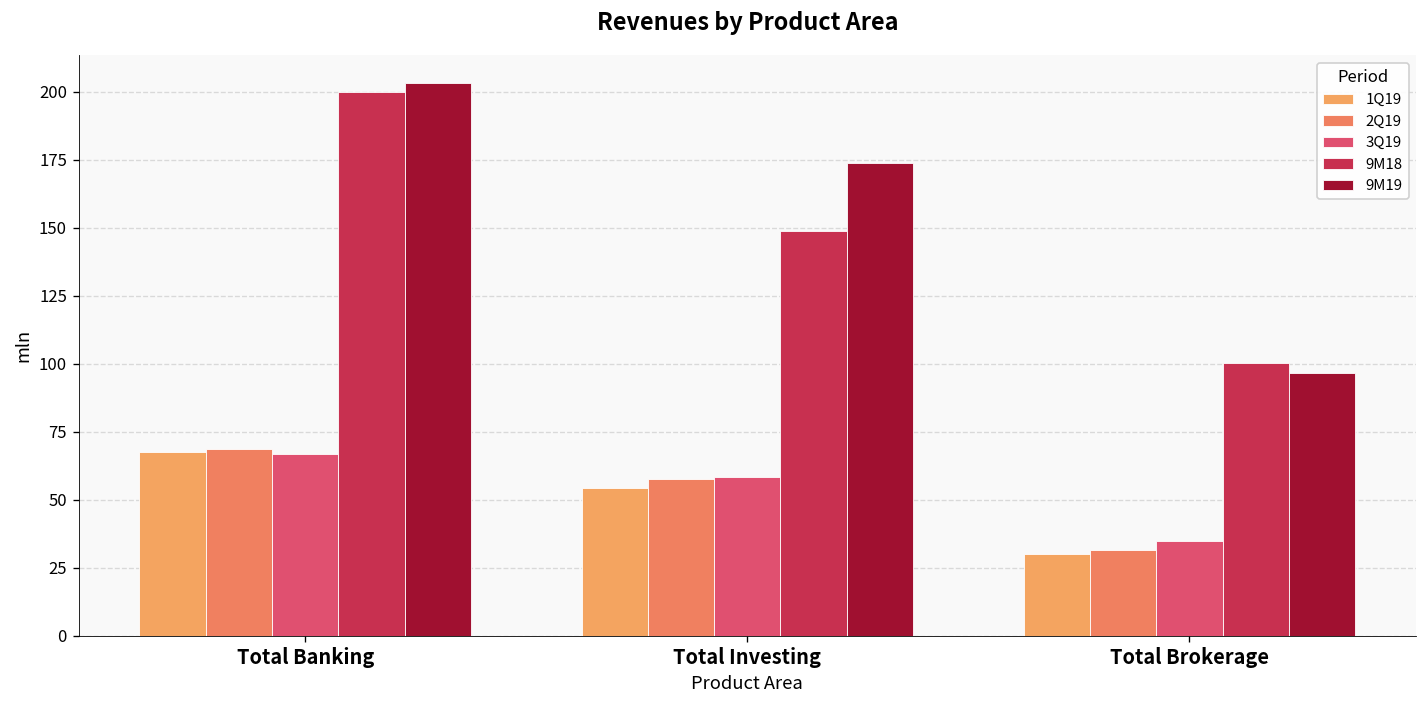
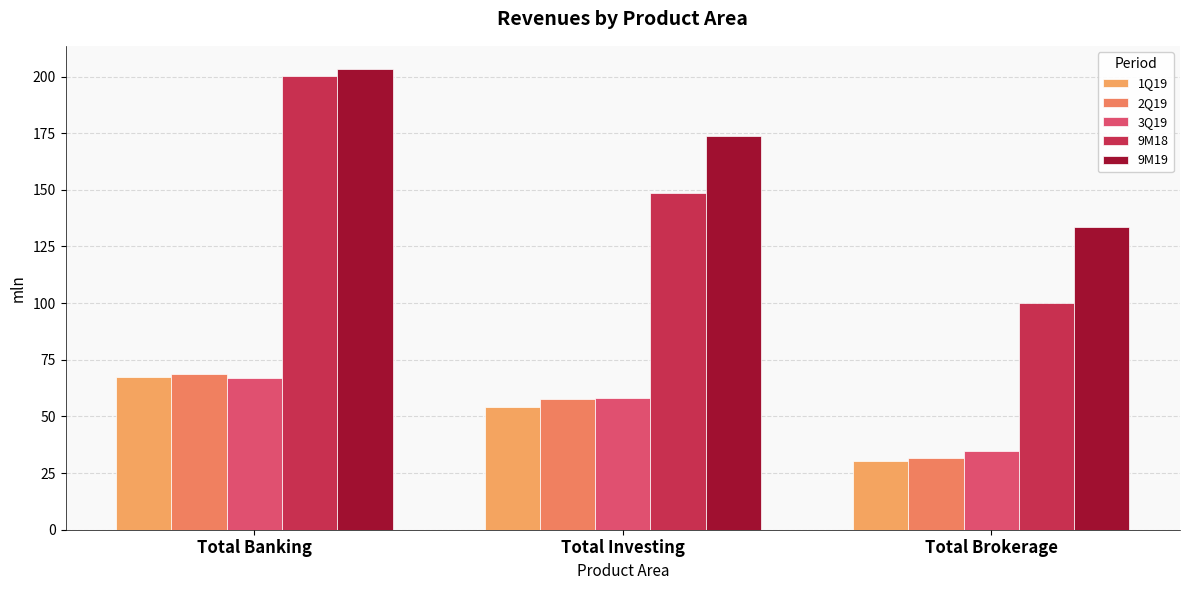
  {
    "9M19": {
      "Total Banking": 203,
      "Total Investing": 174,
-     "Total Brokerage": 97
+     "Total Brokerage": 133
    }
  }
